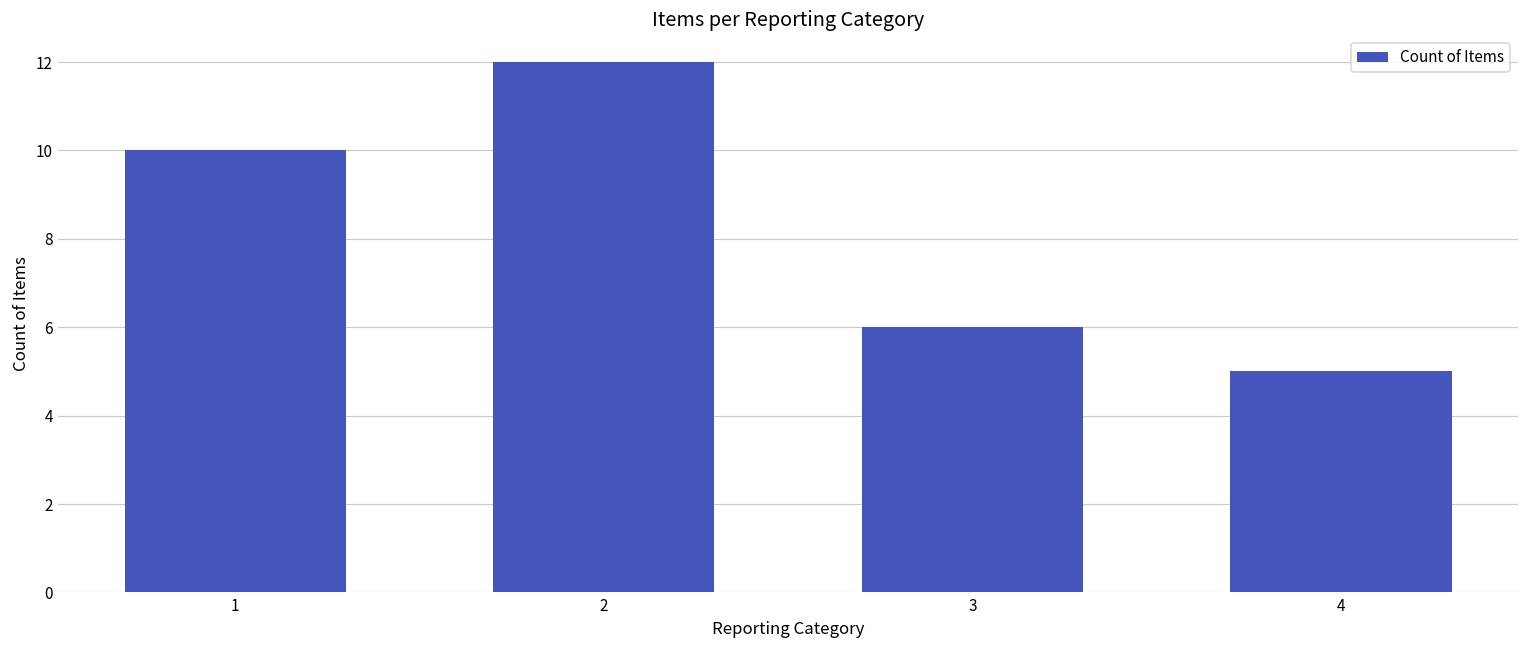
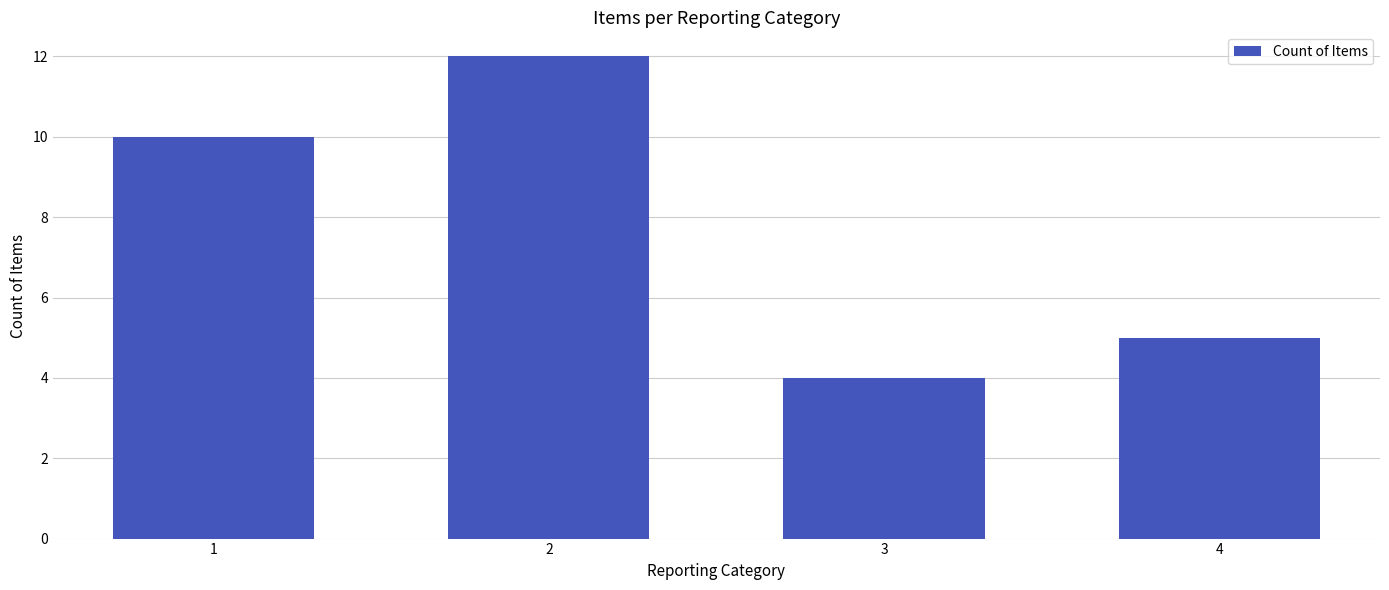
  {
    "1": 10,
    "2": 12,
-   "3": 6,
+   "3": 4,
    "4": 5
  }
